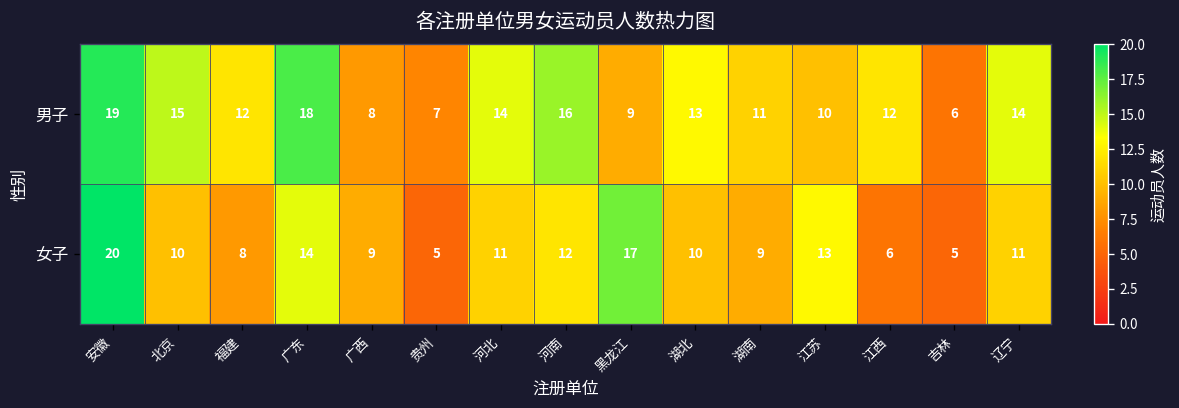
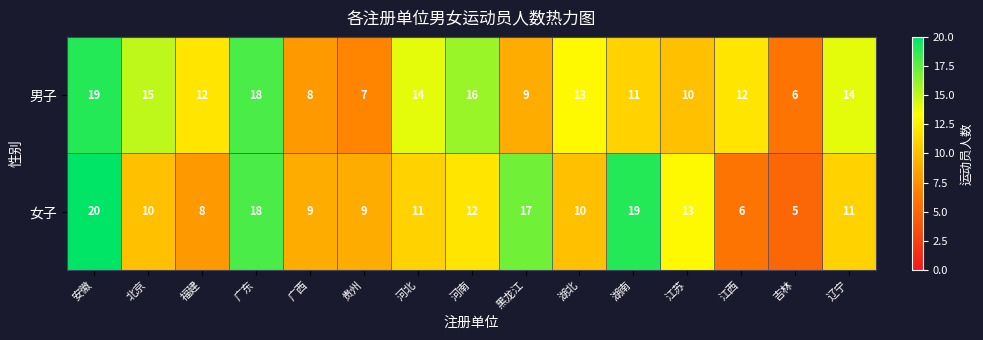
  {
    "男子": {
      "安徽": 19,
      "北京": 15,
      "福建": 12,
      "广东": 18,
      "广西": 8,
      "贵州": 7,
      "河北": 14,
      "河南": 16,
      "黑龙江": 9,
      "湖北": 13,
      "湖南": 11,
      "江苏": 10,
      "江西": 12,
      "吉林": 6,
      "辽宁": 14
    },
    "女子": {
      "安徽": 20,
      "北京": 10,
      "福建": 8,
-     "广东": 14,
+     "广东": 18,
      "广西": 9,
-     "贵州": 5,
+     "贵州": 9,
      "河北": 11,
      "河南": 12,
      "黑龙江": 17,
      "湖北": 10,
-     "湖南": 9,
+     "湖南": 19,
      "江苏": 13,
      "江西": 6,
      "吉林": 5,
      "辽宁": 11
    }
  }
